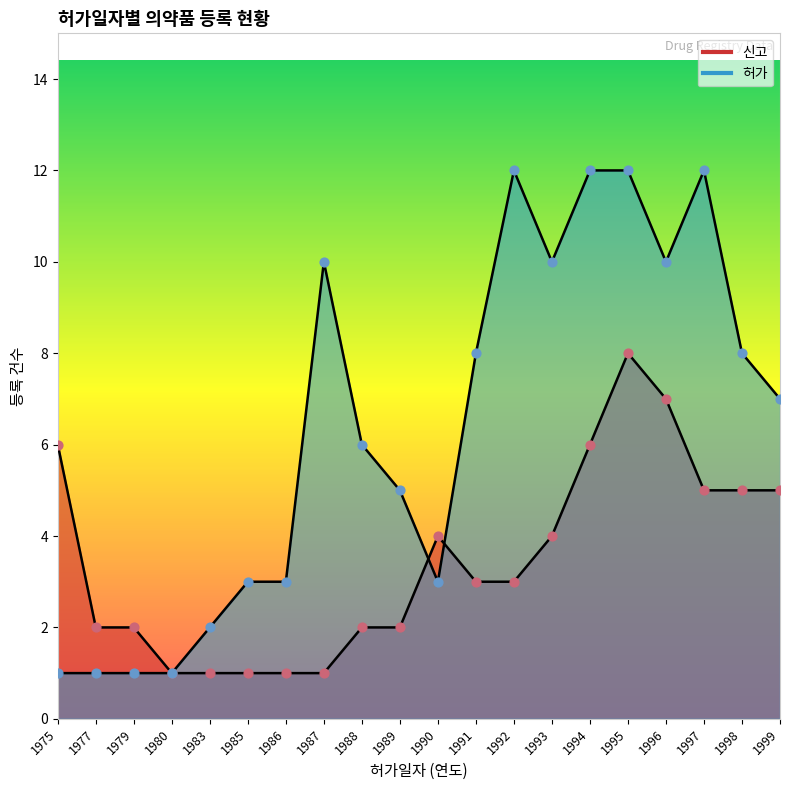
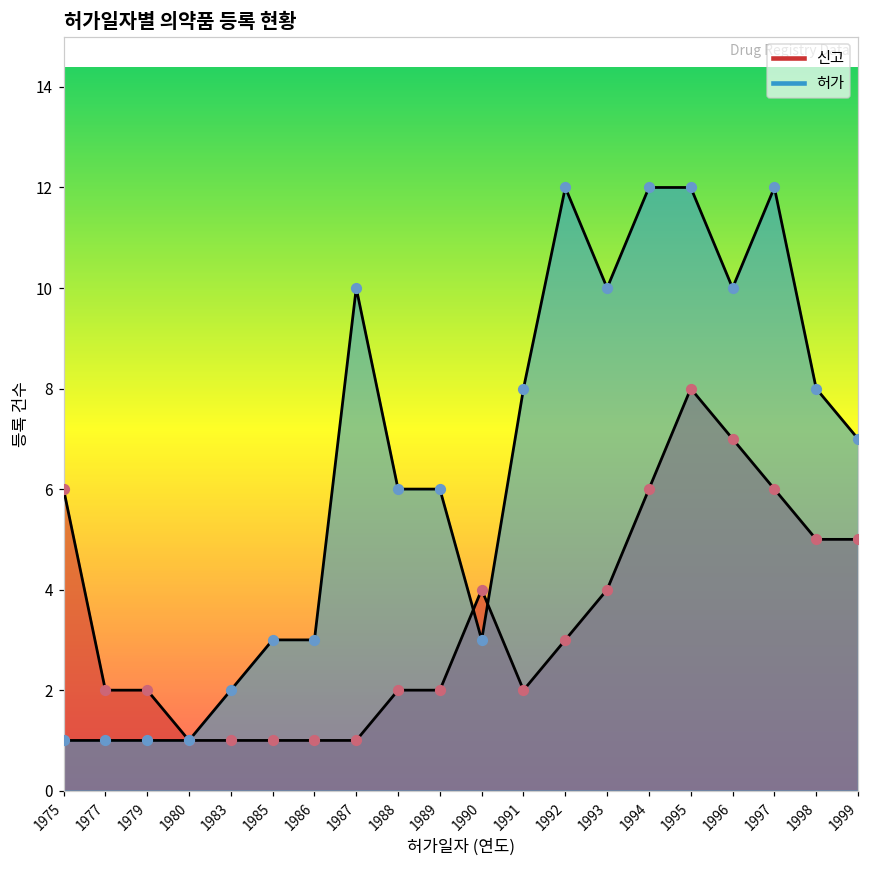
  {
    "신고": {
      "1975": 6,
      "1977": 2,
      "1979": 2,
      "1983": 1,
      "1985": 1,
      "1986": 1,
      "1987": 1,
      "1988": 2,
      "1989": 2,
      "1990": 4,
-     "1991": 3,
+     "1991": 2,
      "1992": 3,
      "1993": 4,
      "1994": 6,
      "1995": 8,
      "1996": 7,
-     "1997": 5,
+     "1997": 6,
      "1998": 5,
      "1999": 5
    },
    "허가": {
      "1975": 1,
      "1977": 1,
      "1979": 1,
      "1983": 2,
      "1985": 3,
      "1986": 3,
      "1987": 10,
      "1988": 6,
-     "1989": 5,
+     "1989": 6,
      "1990": 3,
      "1991": 8,
      "1992": 12,
      "1993": 10,
      "1994": 12,
      "1995": 12,
      "1996": 10,
      "1997": 12,
      "1998": 8,
      "1999": 7
    }
  }
